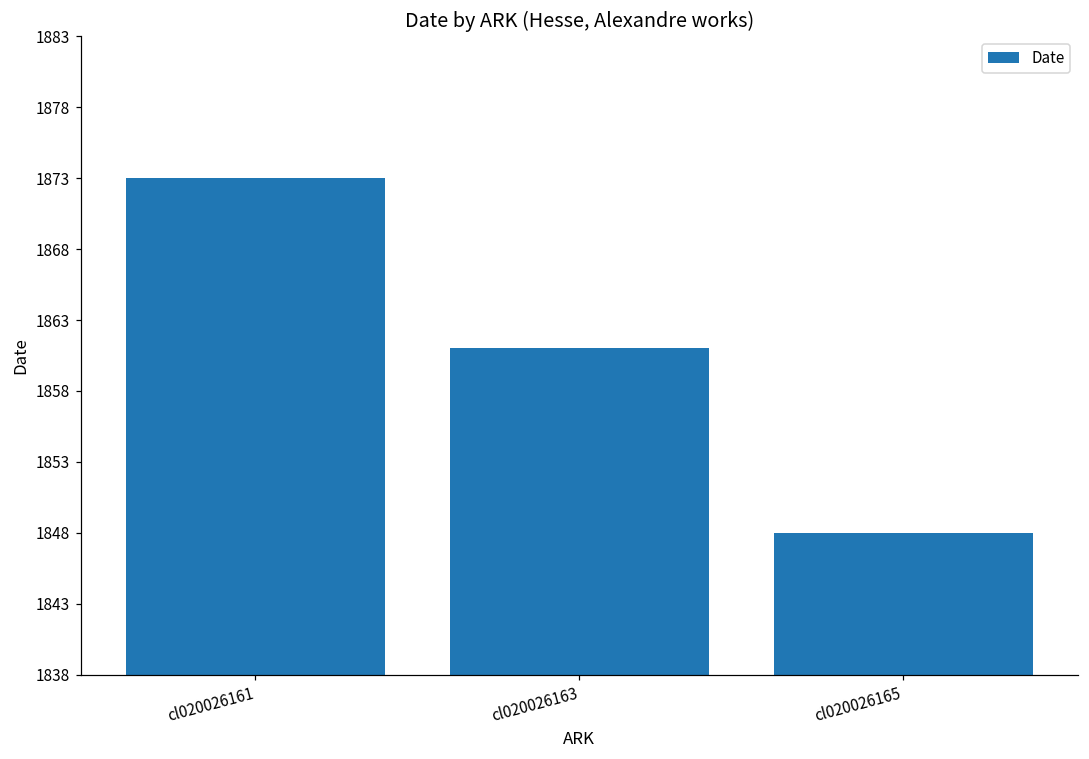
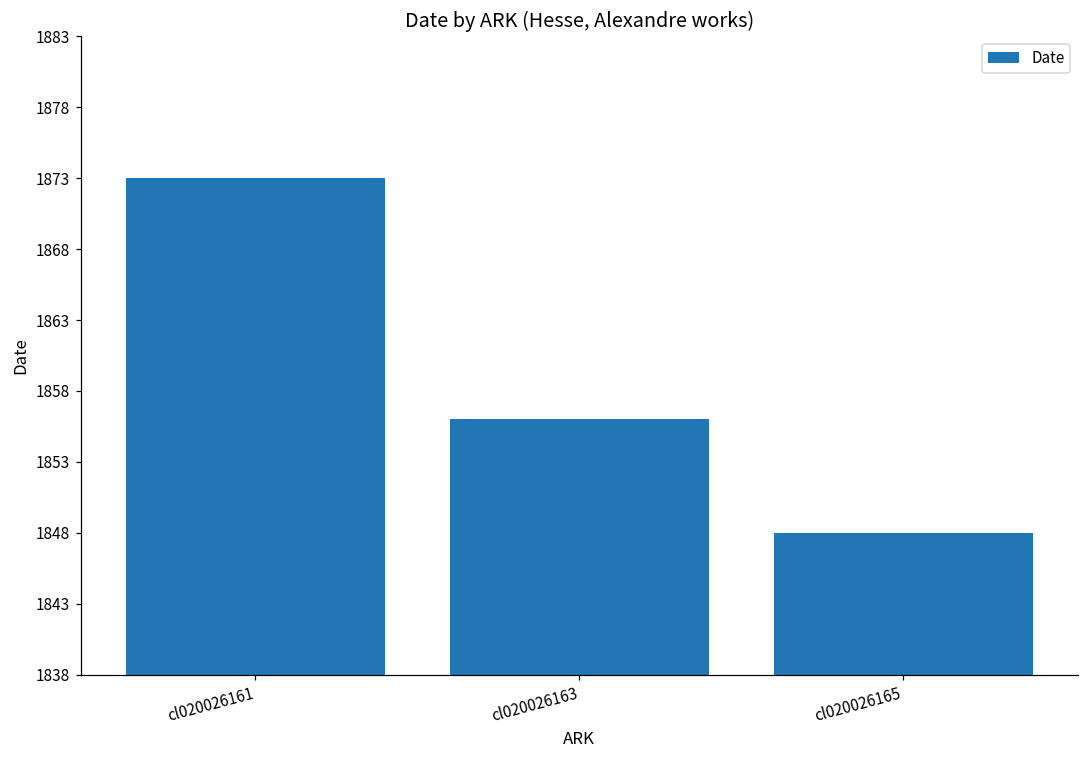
  {
    "cl020026161": 1873,
-   "cl020026163": 1861,
+   "cl020026163": 1856,
    "cl020026165": 1848
  }
